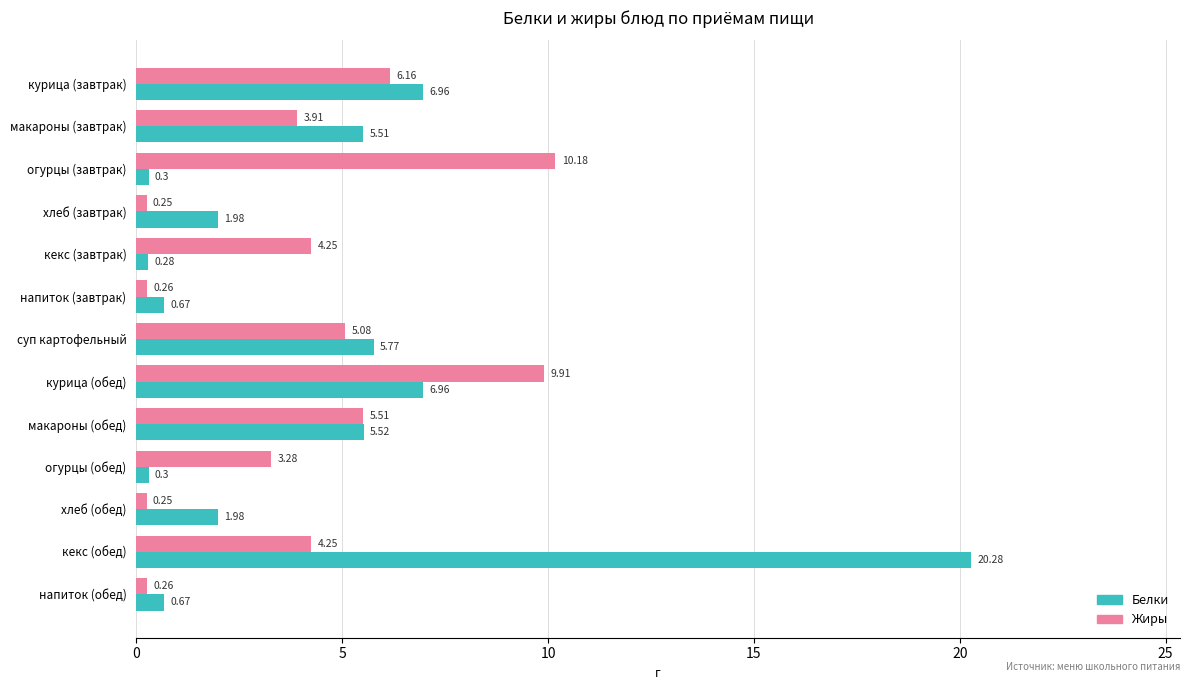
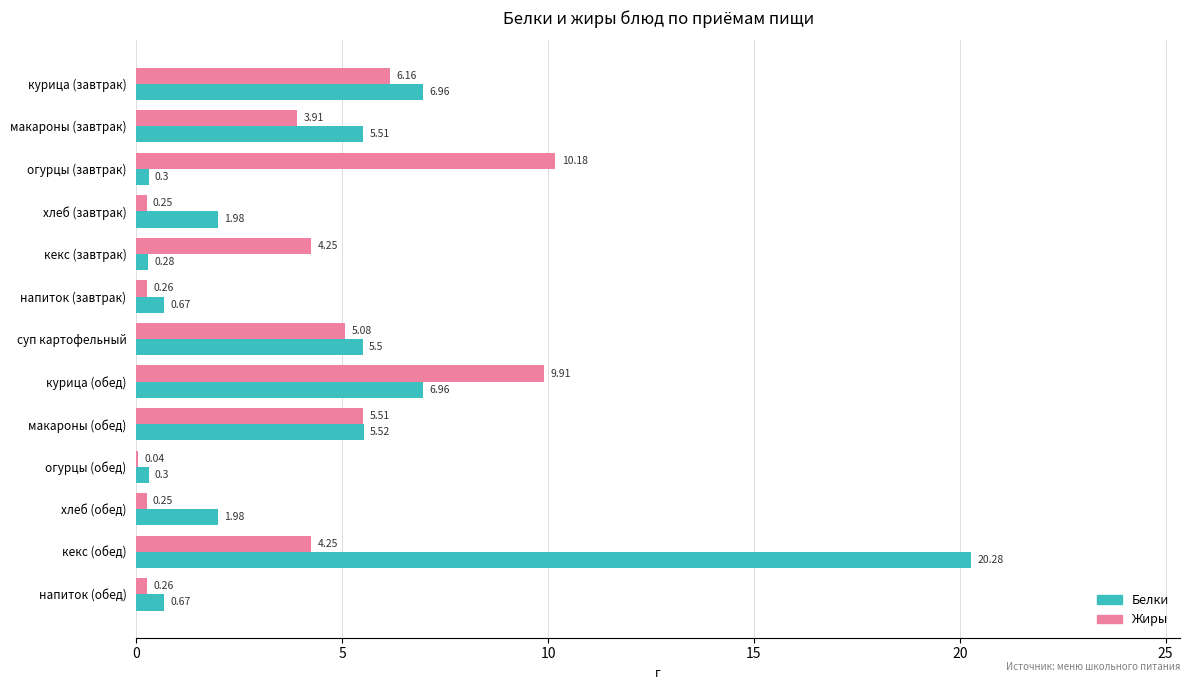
  {
    "Белки": {
      "курица (завтрак)": 6.96,
      "макароны (завтрак)": 5.51,
      "огурцы (завтрак)": 0.3,
      "хлеб (завтрак)": 1.98,
      "кекс (завтрак)": 0.28,
      "напиток (завтрак)": 0.67,
-     "суп картофельный": 5.77,
+     "суп картофельный": 5.5,
      "курица (обед)": 6.96,
      "макароны (обед)": 5.52,
      "огурцы (обед)": 0.3,
      "хлеб (обед)": 1.98,
      "кекс (обед)": 20.28,
      "напиток (обед)": 0.67
    },
    "Жиры": {
      "курица (завтрак)": 6.16,
      "макароны (завтрак)": 3.91,
      "огурцы (завтрак)": 10.18,
      "хлеб (завтрак)": 0.25,
      "кекс (завтрак)": 4.25,
      "напиток (завтрак)": 0.26,
      "суп картофельный": 5.08,
      "курица (обед)": 9.91,
      "макароны (обед)": 5.51,
-     "огурцы (обед)": 3.28,
+     "огурцы (обед)": 0.04,
      "хлеб (обед)": 0.25,
      "кекс (обед)": 4.25,
      "напиток (обед)": 0.26
    }
  }
